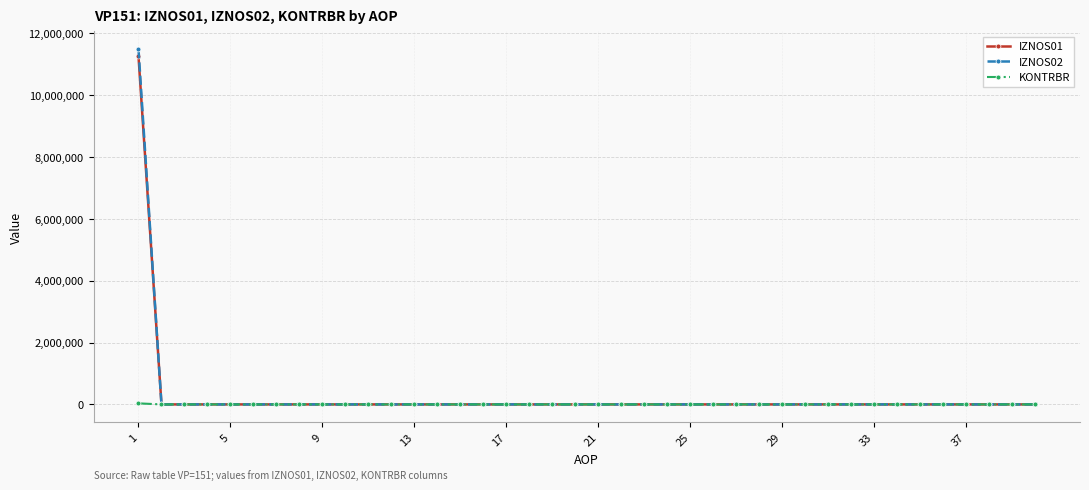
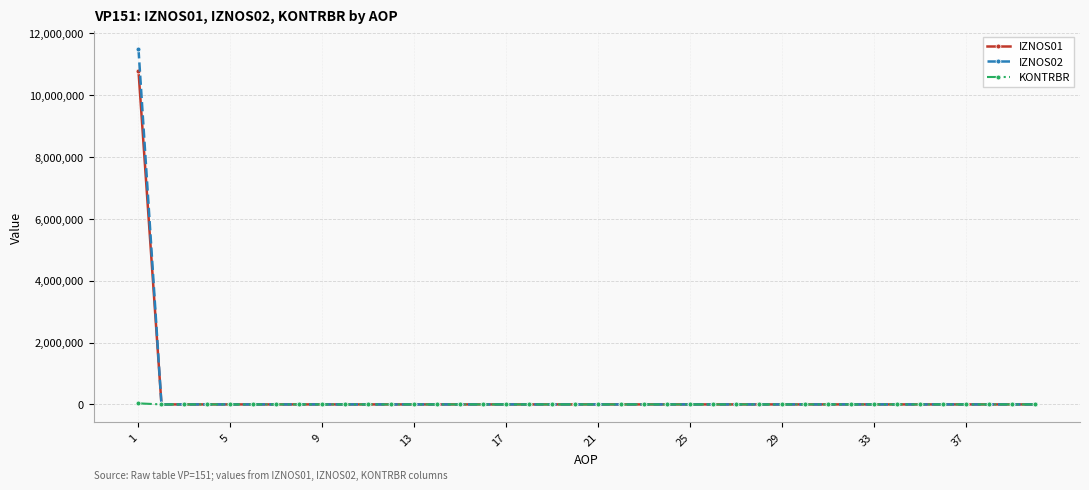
  {
    "IZNOS01": {
-     "1": "11,300,000"
+     "1": "10,800,000"
    },
    "IZNOS02": {
      "1": "11,500,000"
    },
    "KONTRBR": {
      "1": "0"
    }
  }
